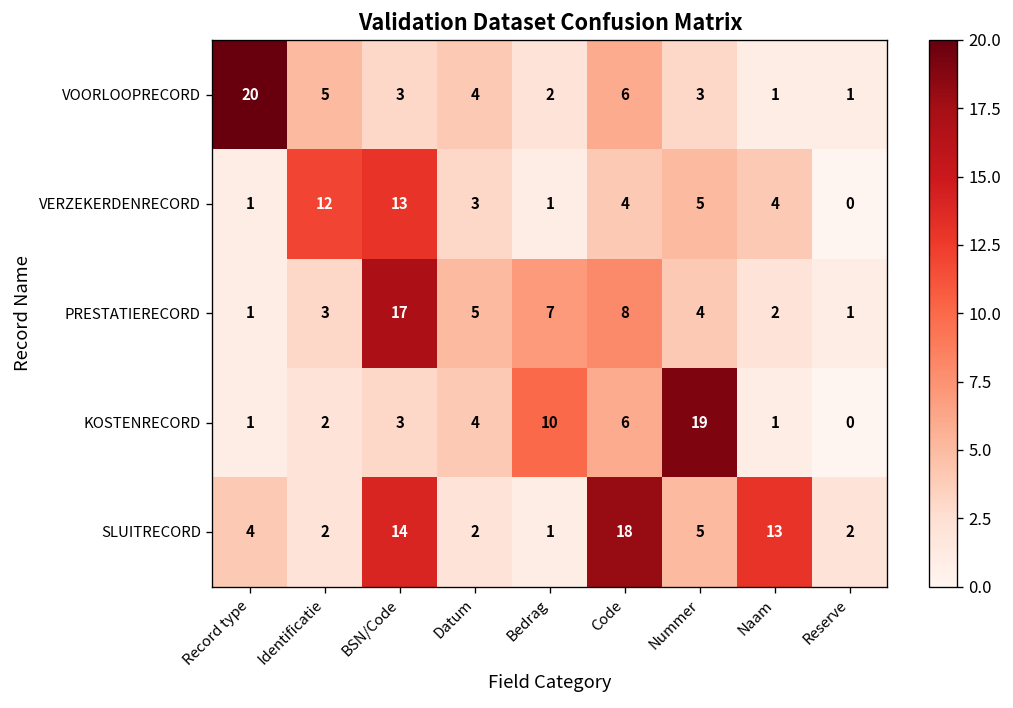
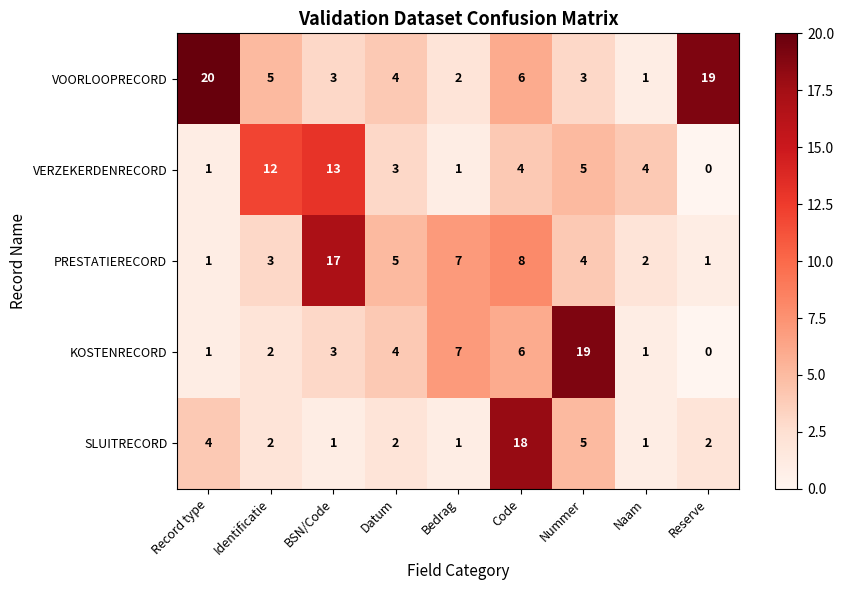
  {
    "VOORLOOPRECORD": {
      "Record type": 20,
      "Identificatie": 5,
      "BSN/Code": 3,
      "Datum": 4,
      "Bedrag": 2,
      "Code": 6,
      "Nummer": 3,
      "Naam": 1,
-     "Reserve": 1
+     "Reserve": 19
    },
    "VERZEKERDENRECORD": {
      "Record type": 1,
      "Identificatie": 12,
      "BSN/Code": 13,
      "Datum": 3,
      "Bedrag": 1,
      "Code": 4,
      "Nummer": 5,
      "Naam": 4,
      "Reserve": 0
    },
    "PRESTATIERECORD": {
      "Record type": 1,
      "Identificatie": 3,
      "BSN/Code": 17,
      "Datum": 5,
      "Bedrag": 7,
      "Code": 8,
      "Nummer": 4,
      "Naam": 2,
      "Reserve": 1
    },
    "KOSTENRECORD": {
      "Record type": 1,
      "Identificatie": 2,
      "BSN/Code": 3,
      "Datum": 4,
-     "Bedrag": 10,
+     "Bedrag": 7,
      "Code": 6,
      "Nummer": 19,
      "Naam": 1,
      "Reserve": 0
    },
    "SLUITRECORD": {
      "Record type": 4,
      "Identificatie": 2,
-     "BSN/Code": 14,
+     "BSN/Code": 1,
      "Datum": 2,
      "Bedrag": 1,
      "Code": 18,
      "Nummer": 5,
-     "Naam": 13,
+     "Naam": 1,
      "Reserve": 2
    }
  }
